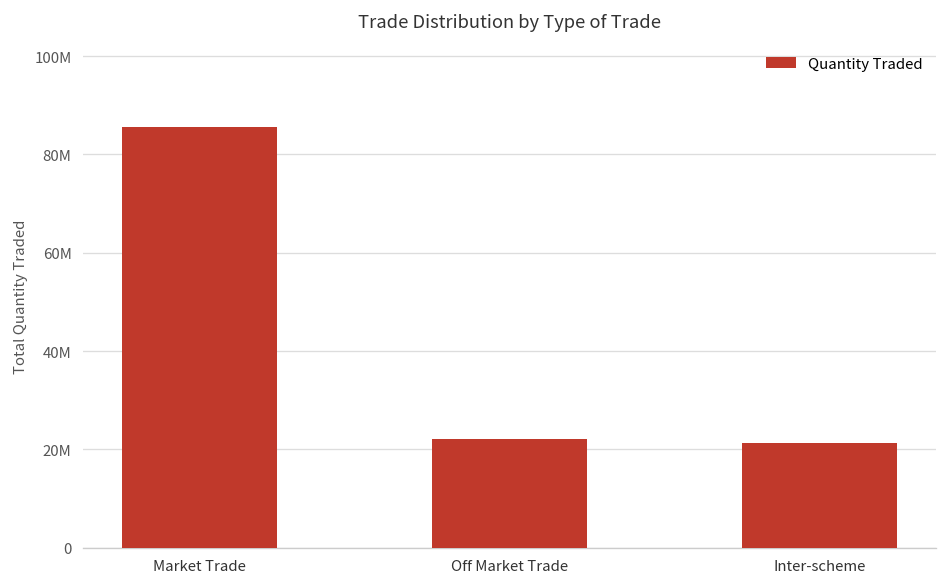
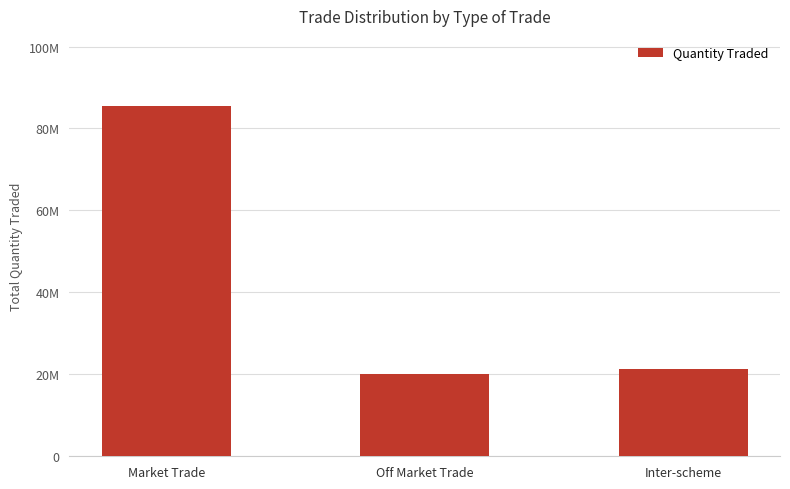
  {
    "Market Trade": 86000000,
-   "Off Market Trade": 22000000,
+   "Off Market Trade": 20000000,
    "Inter-scheme": 21000000
  }
